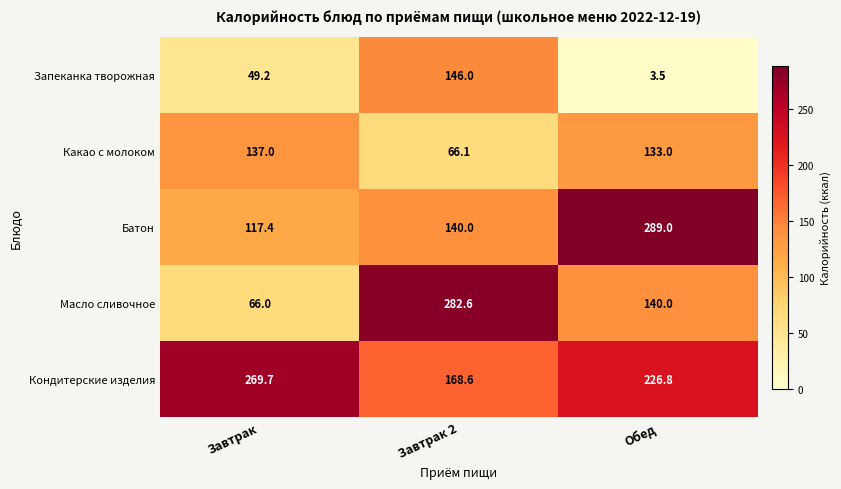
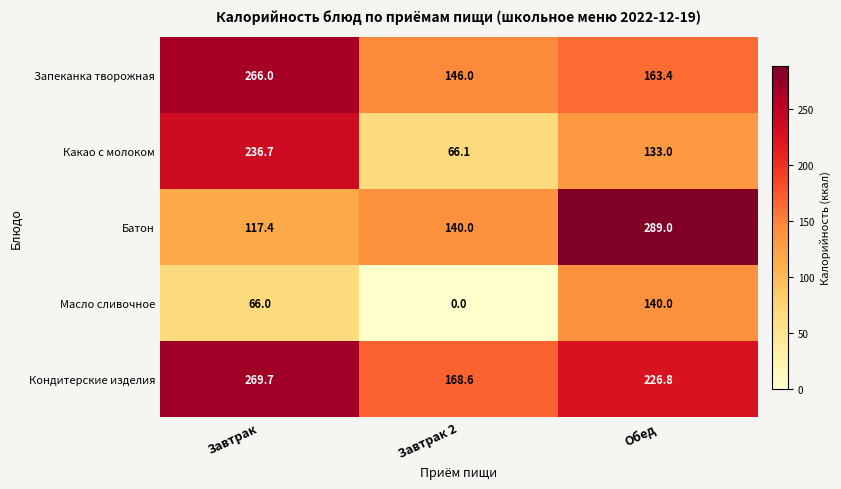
  {
    "Запеканка творожная": {
-     "Завтрак": 49.2,
+     "Завтрак": 266.0,
      "Завтрак 2": 146.0,
-     "Обед": 3.5
+     "Обед": 163.4
    },
    "Какао с молоком": {
-     "Завтрак": 137.0,
+     "Завтрак": 236.7,
      "Завтрак 2": 66.1,
      "Обед": 133.0
    },
    "Батон": {
      "Завтрак": 117.4,
      "Завтрак 2": 140.0,
      "Обед": 289.0
    },
    "Масло сливочное": {
      "Завтрак": 66.0,
-     "Завтрак 2": 282.6,
+     "Завтрак 2": 0.0,
      "Обед": 140.0
    },
    "Кондитерские изделия": {
      "Завтрак": 269.7,
      "Завтрак 2": 168.6,
      "Обед": 226.8
    }
  }
